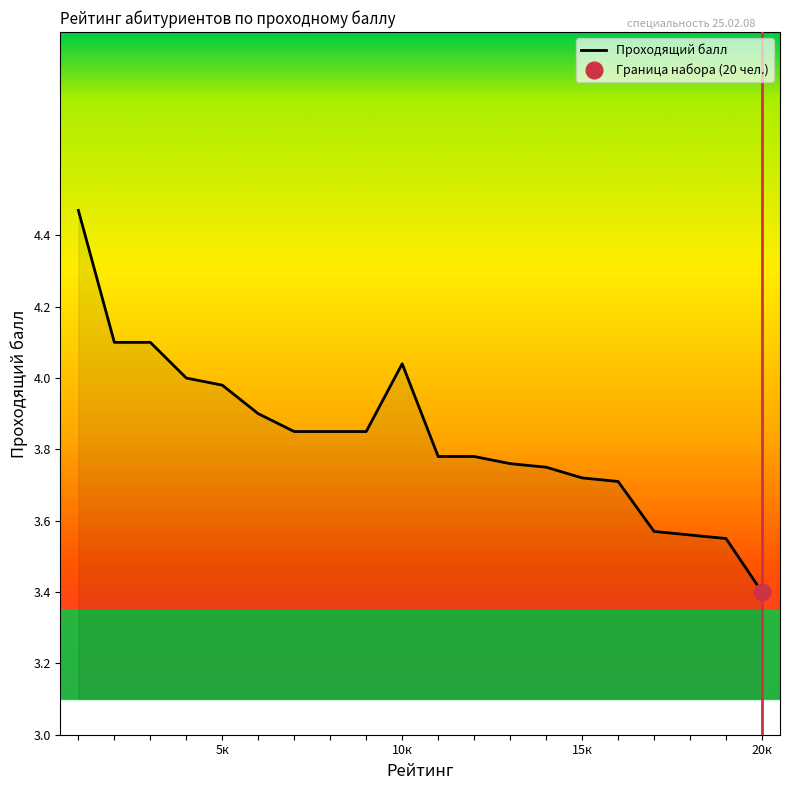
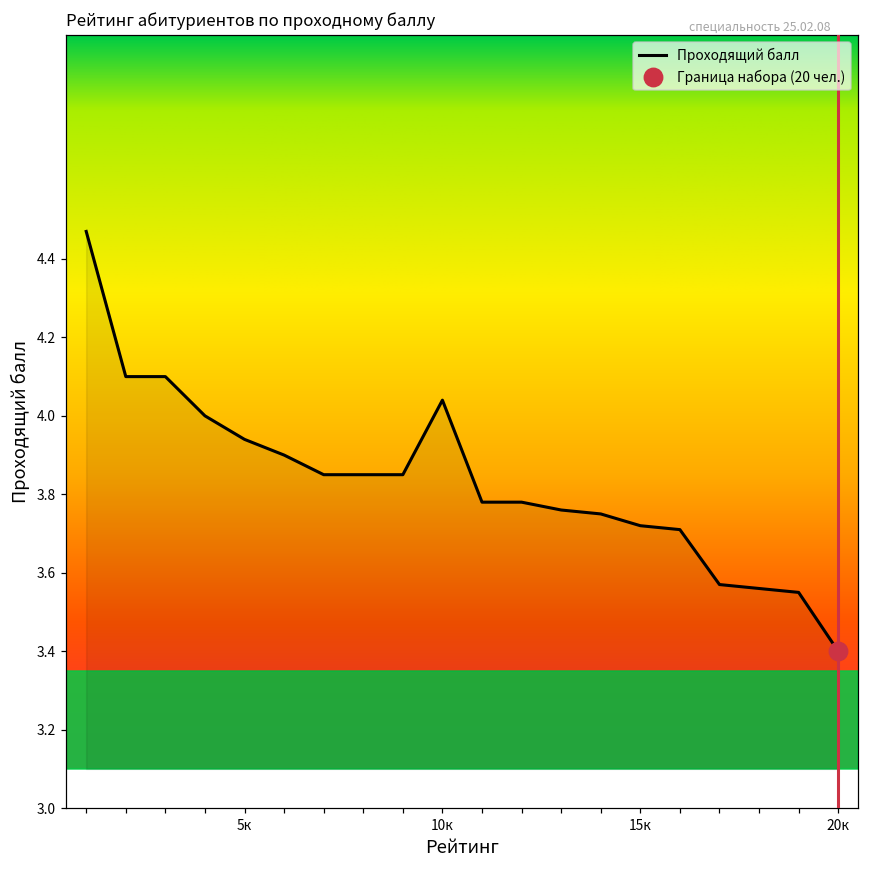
  {
    "Проходящий балл": {
-     "5к": 3.98,
+     "5к": 3.94,
      "10к": 4.04,
      "15к": 3.72
    }
  }
